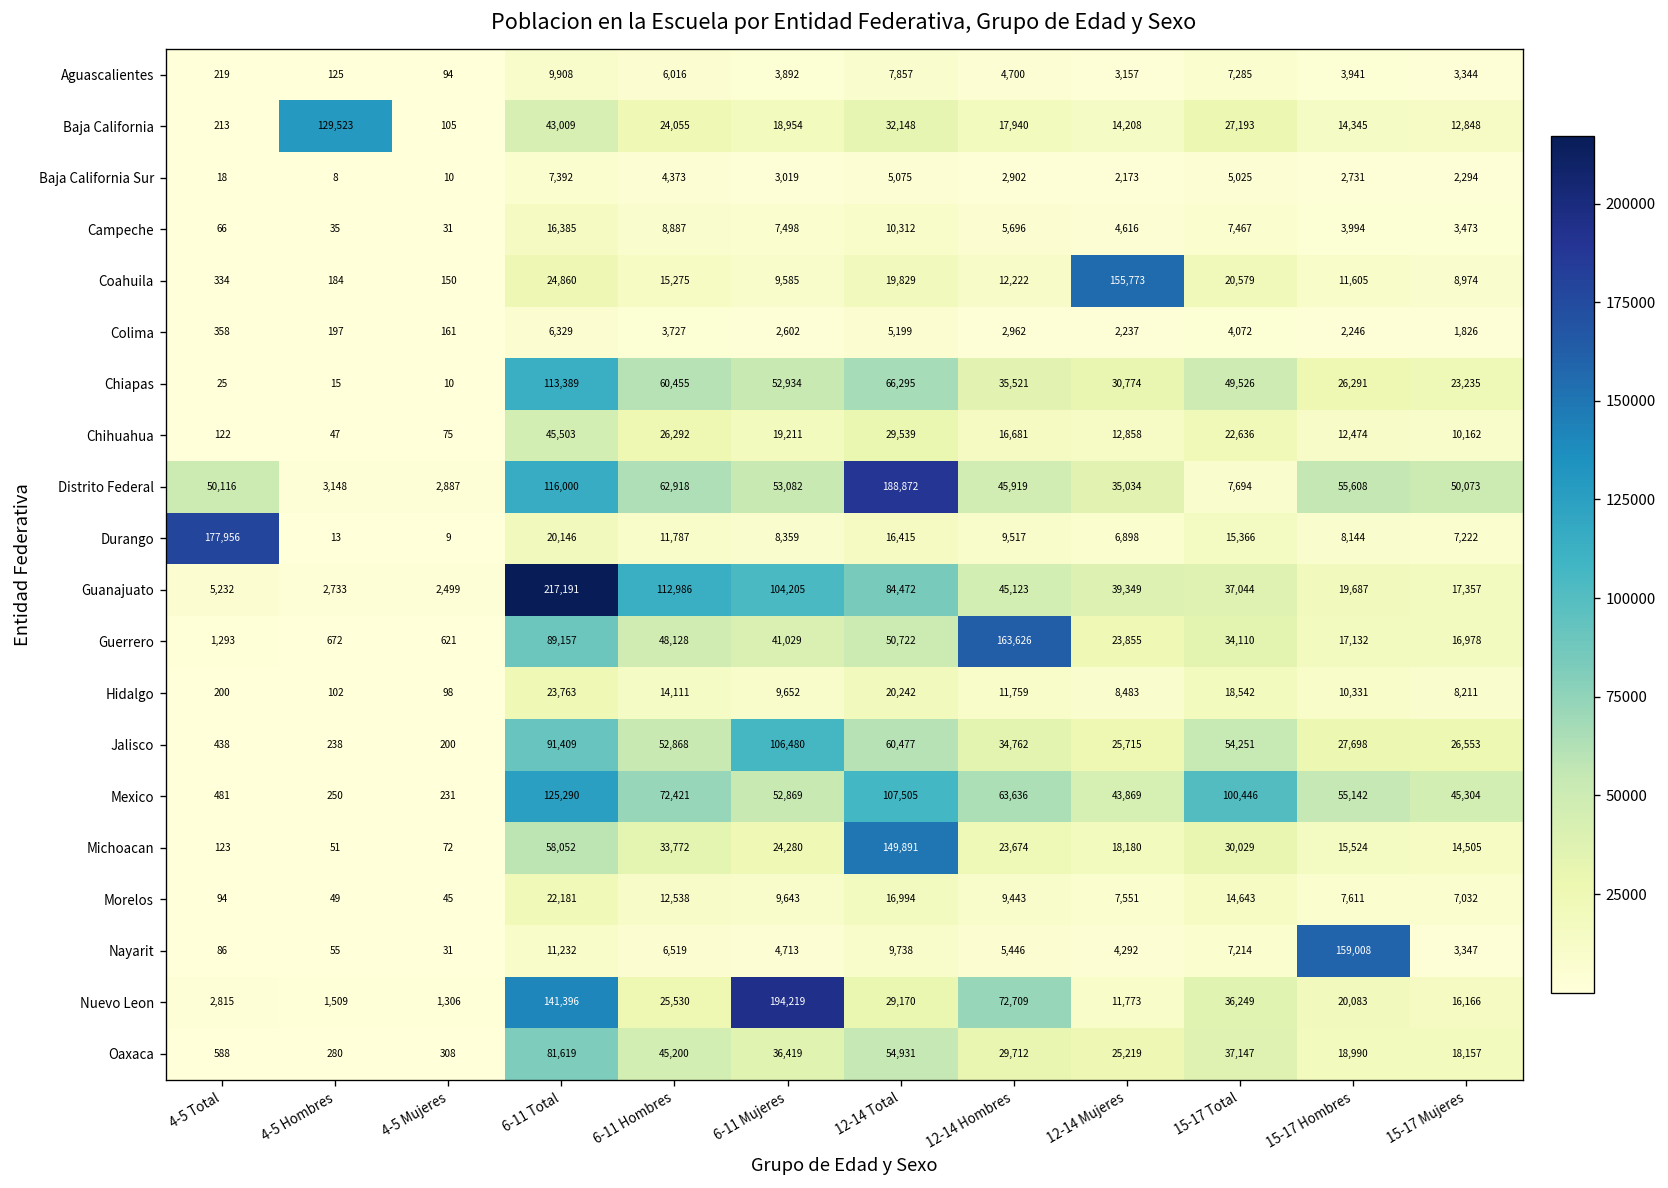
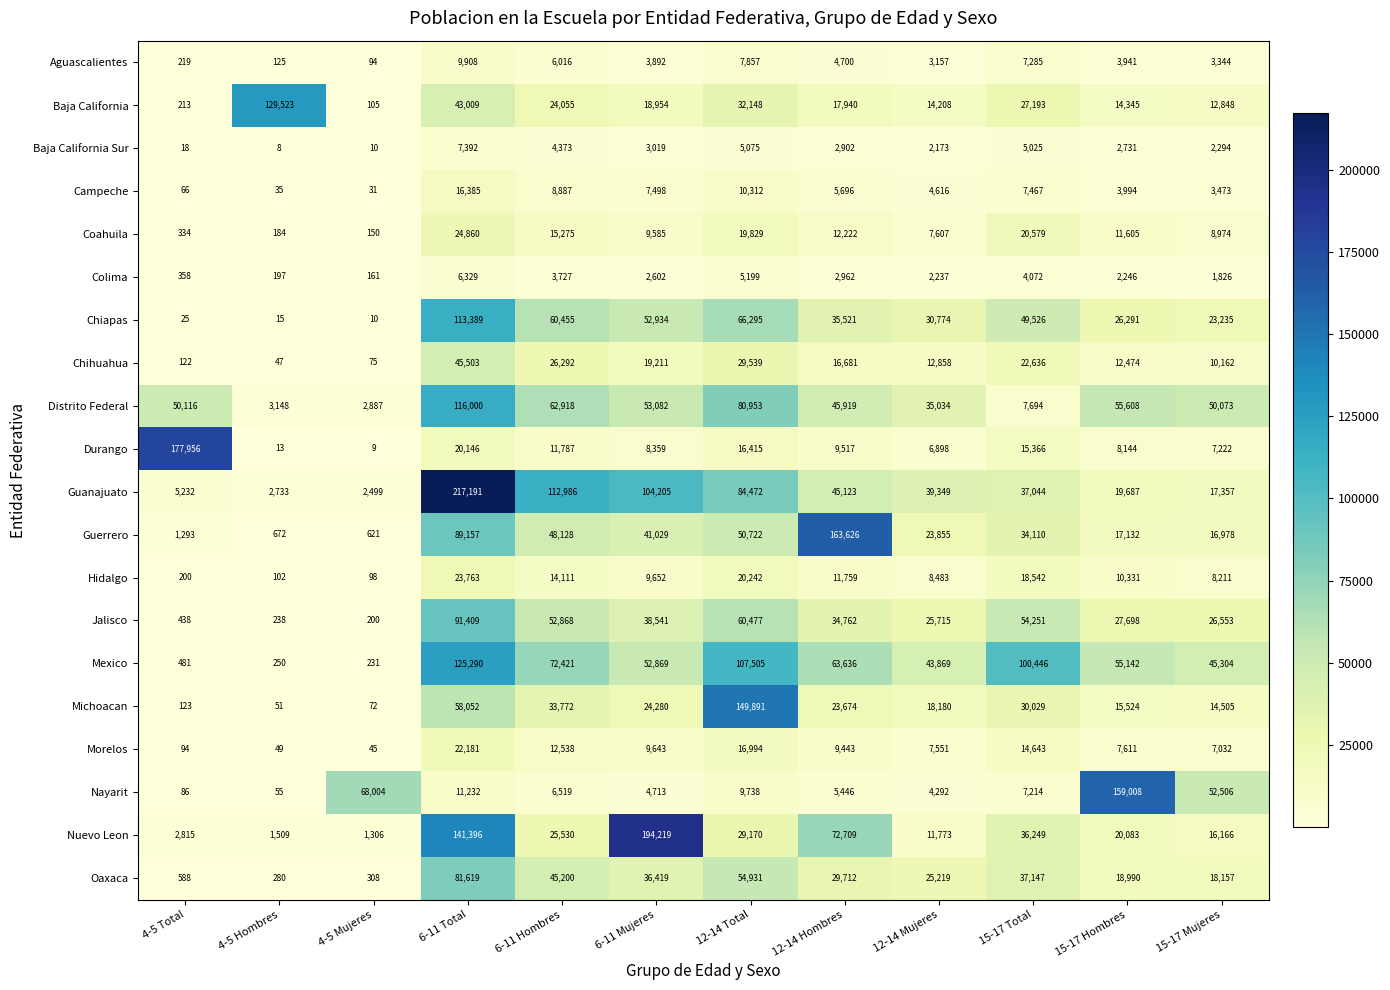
  {
    "Coahuila": {
      "4-5 Total": "334",
      "4-5 Hombres": "184",
      "4-5 Mujeres": "150",
      "6-11 Total": "24,860",
      "6-11 Hombres": "15,275",
      "6-11 Mujeres": "9,585",
      "12-14 Total": "19,829",
      "12-14 Hombres": "12,222",
-     "12-14 Mujeres": "155,773",
+     "12-14 Mujeres": "7,607",
      "15-17 Total": "20,579",
      "15-17 Hombres": "11,605",
      "15-17 Mujeres": "8,974"
    },
    "Distrito Federal": {
      "4-5 Total": "50,116",
      "4-5 Hombres": "3,148",
      "4-5 Mujeres": "2,887",
      "6-11 Total": "116,000",
      "6-11 Hombres": "62,918",
      "6-11 Mujeres": "53,082",
-     "12-14 Total": "188,872",
+     "12-14 Total": "80,953",
      "12-14 Hombres": "45,919",
      "12-14 Mujeres": "35,034",
      "15-17 Total": "7,694",
      "15-17 Hombres": "55,608",
      "15-17 Mujeres": "50,073"
    },
    "Jalisco": {
      "4-5 Total": "438",
      "4-5 Hombres": "238",
      "4-5 Mujeres": "200",
      "6-11 Total": "91,409",
      "6-11 Hombres": "52,868",
-     "6-11 Mujeres": "106,480",
+     "6-11 Mujeres": "38,541",
      "12-14 Total": "60,477",
      "12-14 Hombres": "34,762",
      "12-14 Mujeres": "25,715",
      "15-17 Total": "54,251",
      "15-17 Hombres": "27,698",
      "15-17 Mujeres": "26,553"
    },
    "Nayarit": {
      "4-5 Total": "86",
      "4-5 Hombres": "55",
-     "4-5 Mujeres": "31",
+     "4-5 Mujeres": "68,004",
      "6-11 Total": "11,232",
      "6-11 Hombres": "6,519",
      "6-11 Mujeres": "4,713",
      "12-14 Total": "9,738",
      "12-14 Hombres": "5,446",
      "12-14 Mujeres": "4,292",
      "15-17 Total": "7,214",
      "15-17 Hombres": "159,008",
-     "15-17 Mujeres": "3,347"
+     "15-17 Mujeres": "52,506"
    }
  }
